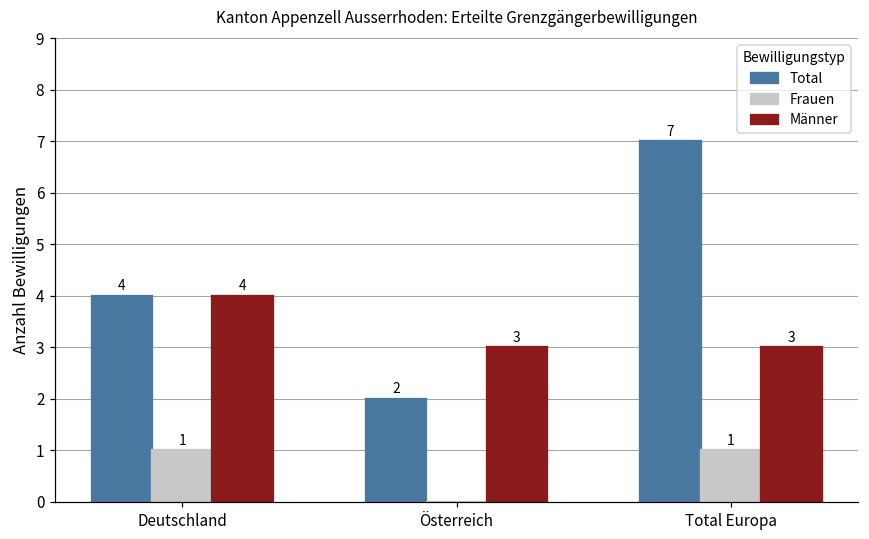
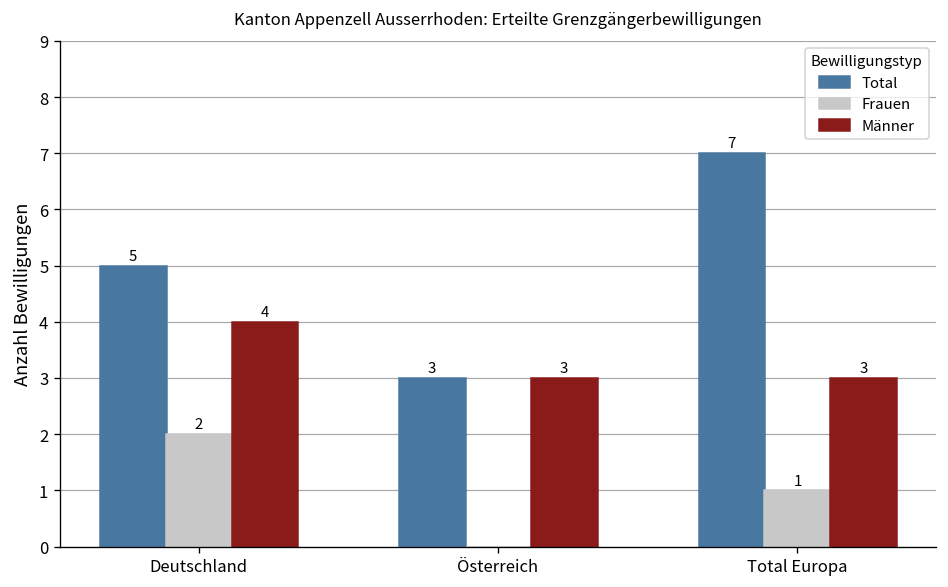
  {
    "Total": {
-     "Deutschland": 4,
-     "Österreich": 2,
+     "Deutschland": 5,
+     "Österreich": 3,
      "Total Europa": 7
    },
    "Frauen": {
-     "Deutschland": 1,
+     "Deutschland": 2,
      "Total Europa": 1
    },
    "Männer": {
      "Deutschland": 4,
      "Österreich": 3,
      "Total Europa": 3
    }
  }
